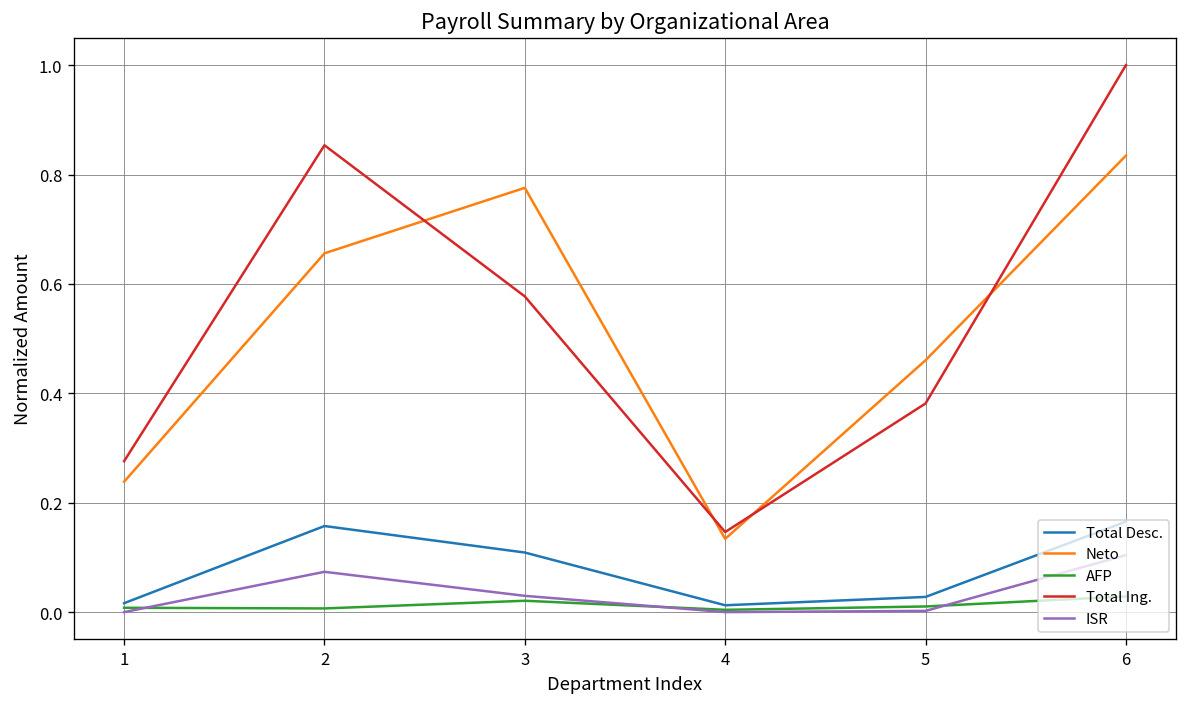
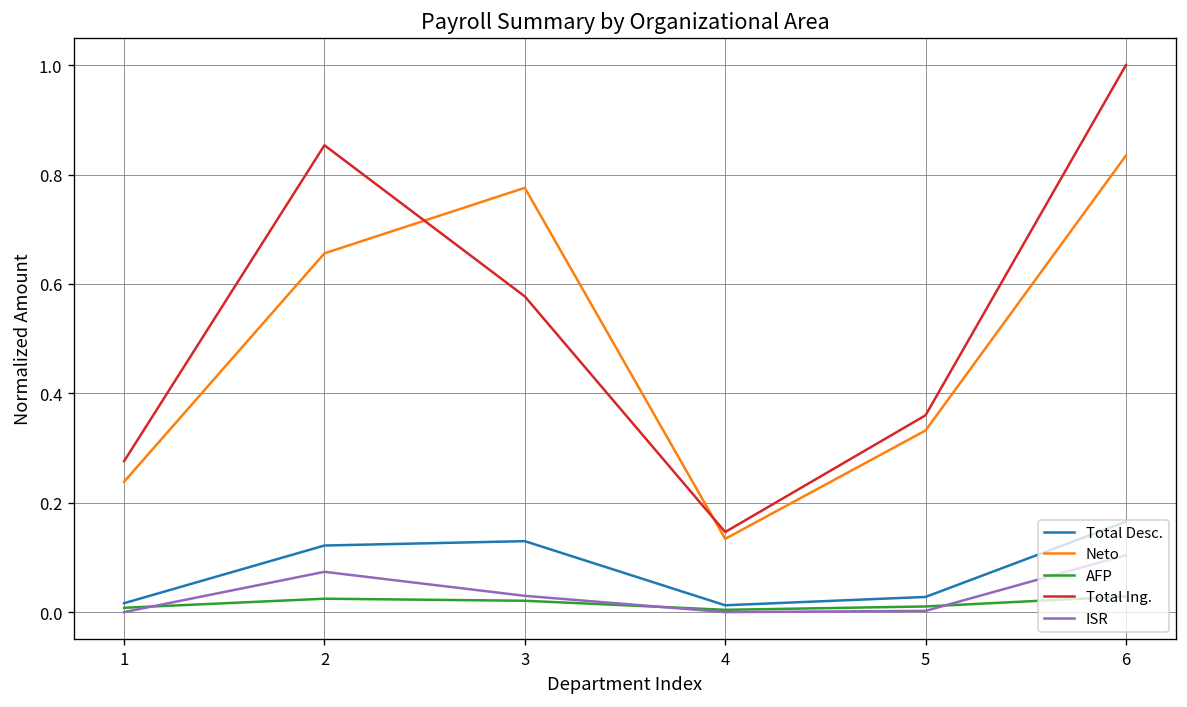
  {
    "Total Desc.": {
      "1": 0.02,
-     "2": 0.16,
-     "3": 0.11,
+     "2": 0.12,
+     "3": 0.13,
      "4": 0.01,
      "5": 0.03
    },
    "Neto": {
      "1": 0.24,
      "2": 0.66,
      "3": 0.78,
      "4": 0.13,
-     "5": 0.46,
+     "5": 0.33,
      "6": 0.83
    },
    "AFP": {
      "1": 0.01,
-     "2": 0.01,
+     "2": 0.02,
      "3": 0.02,
      "5": 0.01
    },
    "Total Ing.": {
      "1": 0.28,
      "2": 0.85,
      "3": 0.58,
      "4": 0.15,
-     "5": 0.38,
+     "5": 0.36,
      "6": 1.00
    },
    "ISR": {
      "1": 0.00,
      "2": 0.07,
      "3": 0.03,
      "5": 0.00
    }
  }
